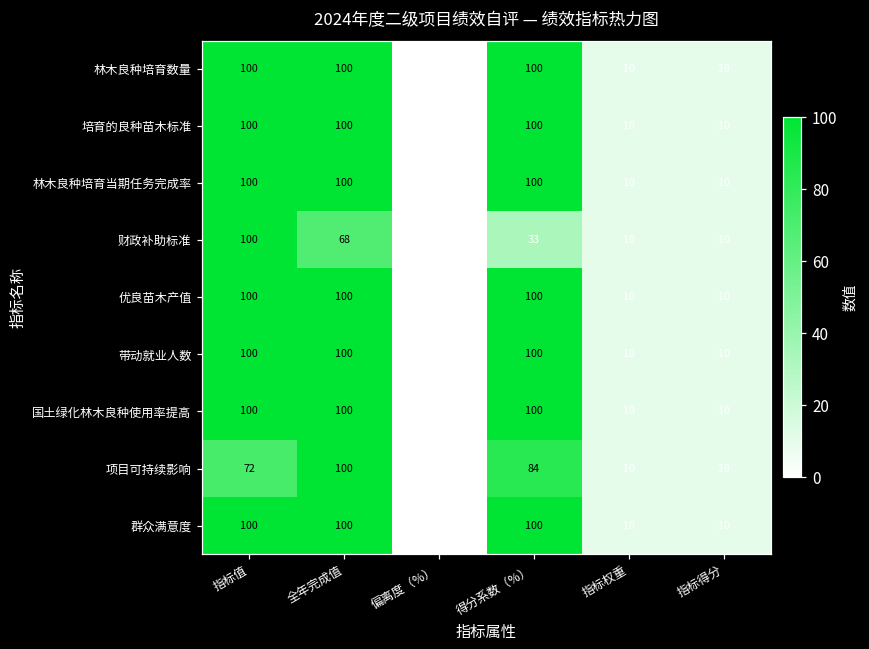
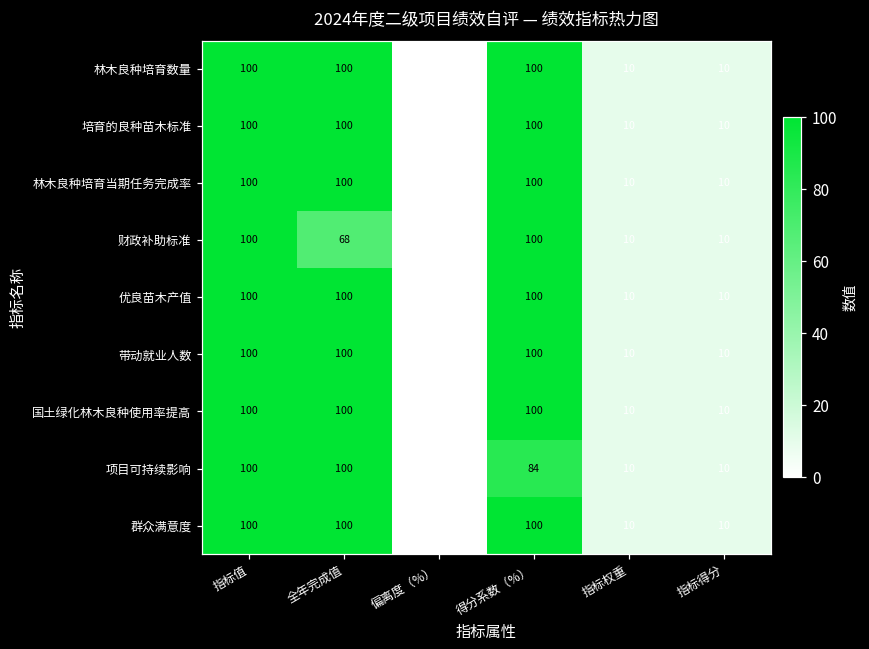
  {
    "林木良种培育数量": {
      "指标值": 100,
      "全年完成值": 100,
      "得分系数（%）": 100
    },
    "培育的良种苗木标准": {
      "指标值": 100,
      "全年完成值": 100,
      "得分系数（%）": 100
    },
    "林木良种培育当期任务完成率": {
      "指标值": 100,
      "全年完成值": 100,
      "得分系数（%）": 100
    },
    "财政补助标准": {
      "指标值": 100,
      "全年完成值": 68,
-     "得分系数（%）": 33
+     "得分系数（%）": 100
    },
    "优良苗木产值": {
      "指标值": 100,
      "全年完成值": 100,
      "得分系数（%）": 100
    },
    "带动就业人数": {
      "指标值": 100,
      "全年完成值": 100,
      "得分系数（%）": 100
    },
    "国土绿化林木良种使用率提高": {
      "指标值": 100,
      "全年完成值": 100,
      "得分系数（%）": 100
    },
    "项目可持续影响": {
-     "指标值": 72,
+     "指标值": 100,
      "全年完成值": 100,
      "得分系数（%）": 84
    },
    "群众满意度": {
      "指标值": 100,
      "全年完成值": 100,
      "得分系数（%）": 100
    }
  }
